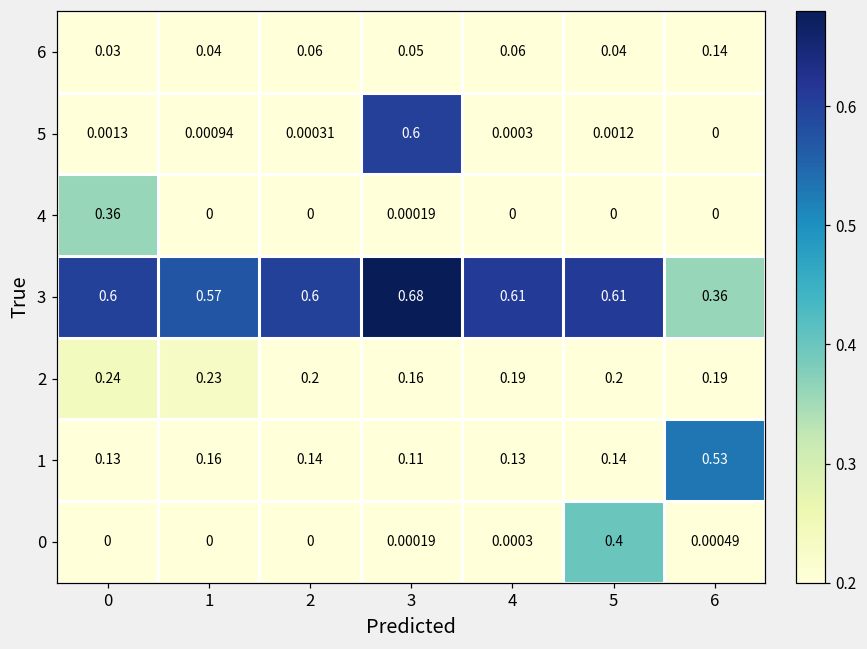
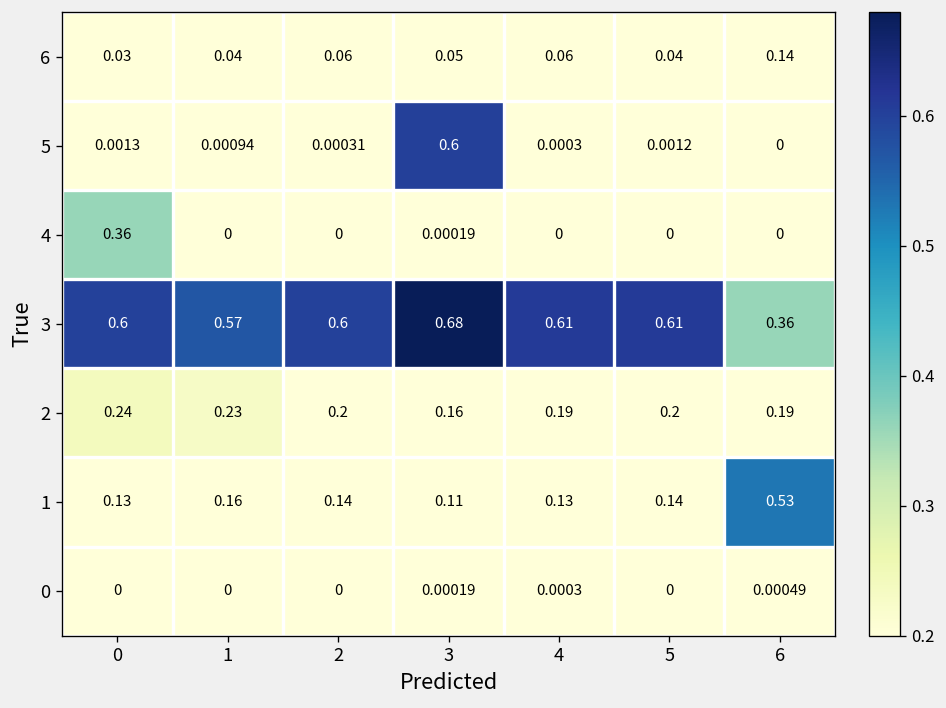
  {
    "6": {
      "0": 0.03,
      "1": 0.04,
      "2": 0.06,
      "3": 0.05,
      "4": 0.06,
      "5": 0.04,
      "6": 0.14
    },
    "5": {
      "0": 0.0013,
      "1": 0.00094,
      "2": 0.00031,
      "3": 0.6,
      "4": 0.0003,
      "5": 0.0012,
      "6": 0
    },
    "4": {
      "0": 0.36,
      "1": 0,
      "2": 0,
      "3": 0.00019,
      "4": 0,
      "5": 0,
      "6": 0
    },
    "3": {
      "0": 0.6,
      "1": 0.57,
      "2": 0.6,
      "3": 0.68,
      "4": 0.61,
      "5": 0.61,
      "6": 0.36
    },
    "2": {
      "0": 0.24,
      "1": 0.23,
      "2": 0.2,
      "3": 0.16,
      "4": 0.19,
      "5": 0.2,
      "6": 0.19
    },
    "1": {
      "0": 0.13,
      "1": 0.16,
      "2": 0.14,
      "3": 0.11,
      "4": 0.13,
      "5": 0.14,
      "6": 0.53
    },
    "0": {
      "0": 0,
      "1": 0,
      "2": 0,
      "3": 0.00019,
      "4": 0.0003,
-     "5": 0.4,
+     "5": 0,
      "6": 0.00049
    }
  }
